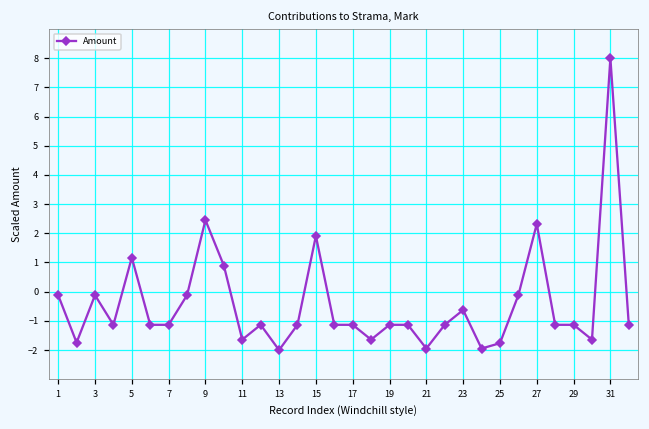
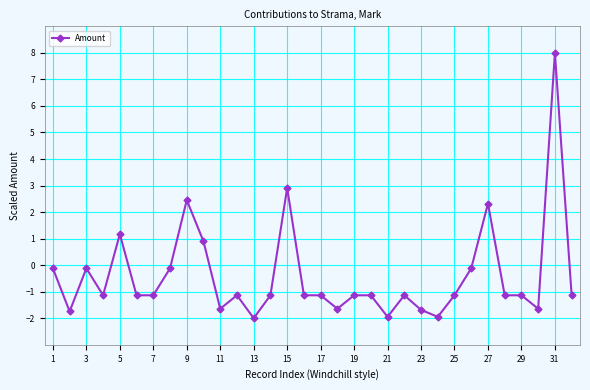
  {
    "1": -0.1,
    "3": -0.1,
    "5": 1.2,
    "7": -1.1,
    "9": 2.5,
    "11": -1.6,
    "13": -2.0,
-   "15": 1.9,
+   "15": 2.9,
    "17": -1.1,
    "19": -1.1,
    "21": -1.9,
-   "23": -0.6,
-   "25": -1.8,
+   "23": -1.7,
+   "25": -1.1,
    "27": 2.3,
    "29": -1.1,
    "31": 8.0
  }
